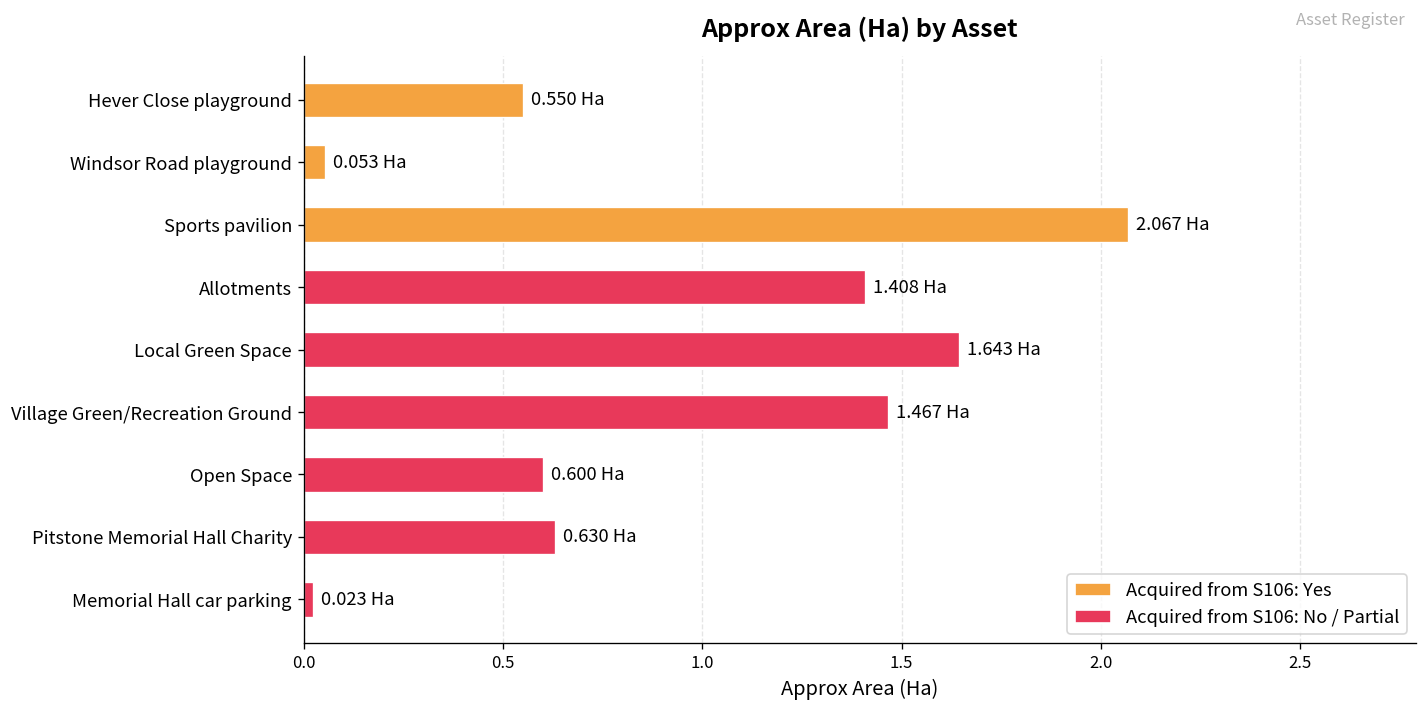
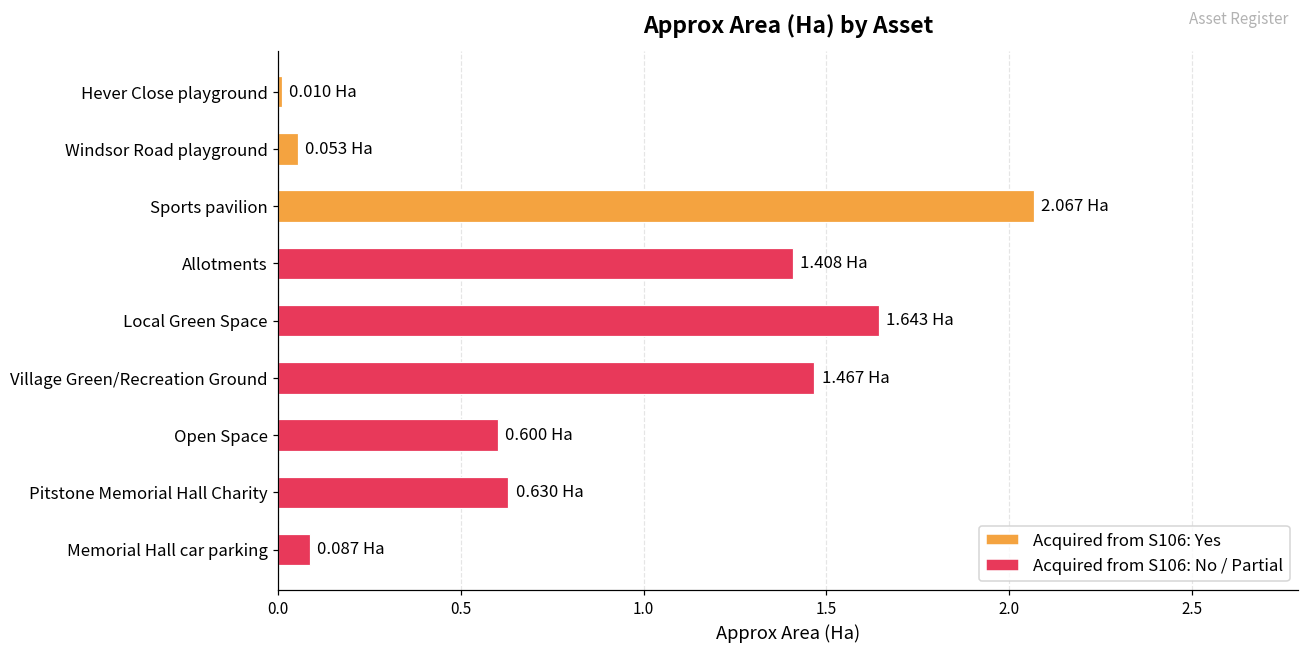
  {
-   "Hever Close playground": 0.550,
+   "Hever Close playground": 0.010,
    "Windsor Road playground": 0.053,
    "Sports pavilion": 2.067,
    "Allotments": 1.408,
    "Local Green Space": 1.643,
    "Village Green/Recreation Ground": 1.467,
    "Open Space": 0.600,
    "Pitstone Memorial Hall Charity": 0.630,
-   "Memorial Hall car parking": 0.023
+   "Memorial Hall car parking": 0.087
  }
